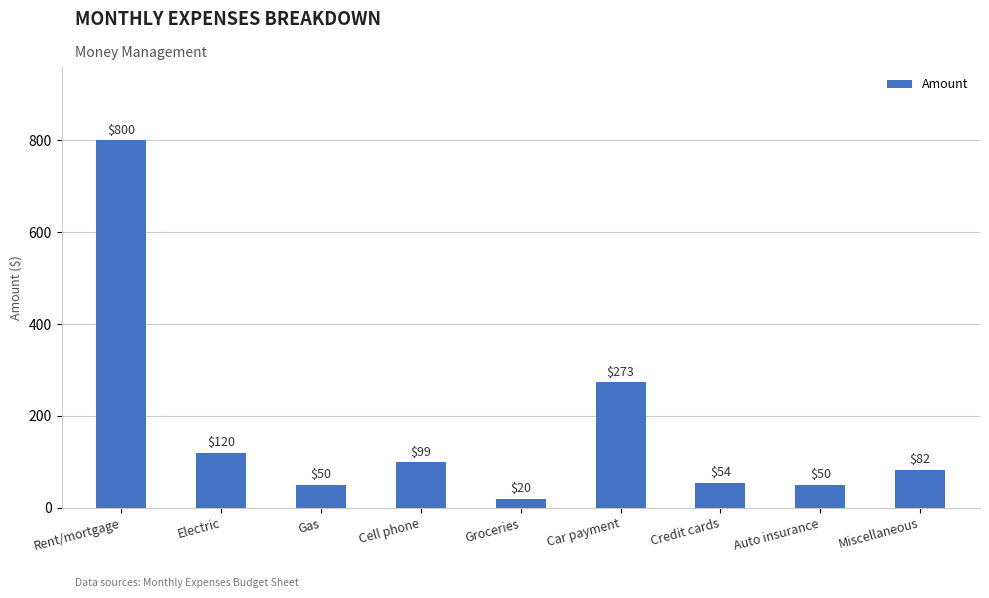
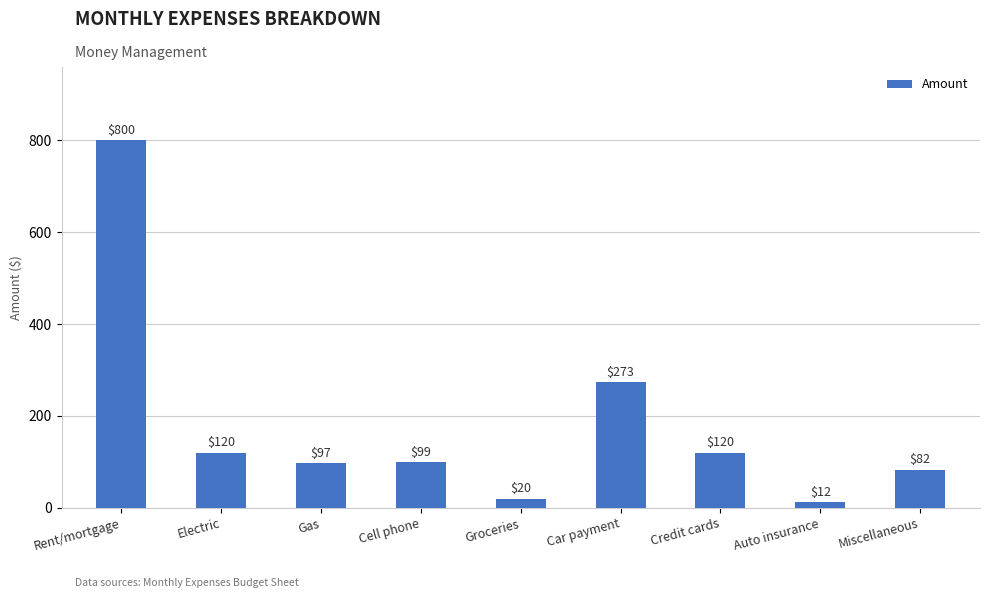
  {
    "Rent/mortgage": "$800",
    "Electric": "$120",
-   "Gas": "$50",
+   "Gas": "$97",
    "Cell phone": "$99",
    "Groceries": "$20",
    "Car payment": "$273",
-   "Credit cards": "$54",
-   "Auto insurance": "$50",
+   "Credit cards": "$120",
+   "Auto insurance": "$12",
    "Miscellaneous": "$82"
  }
